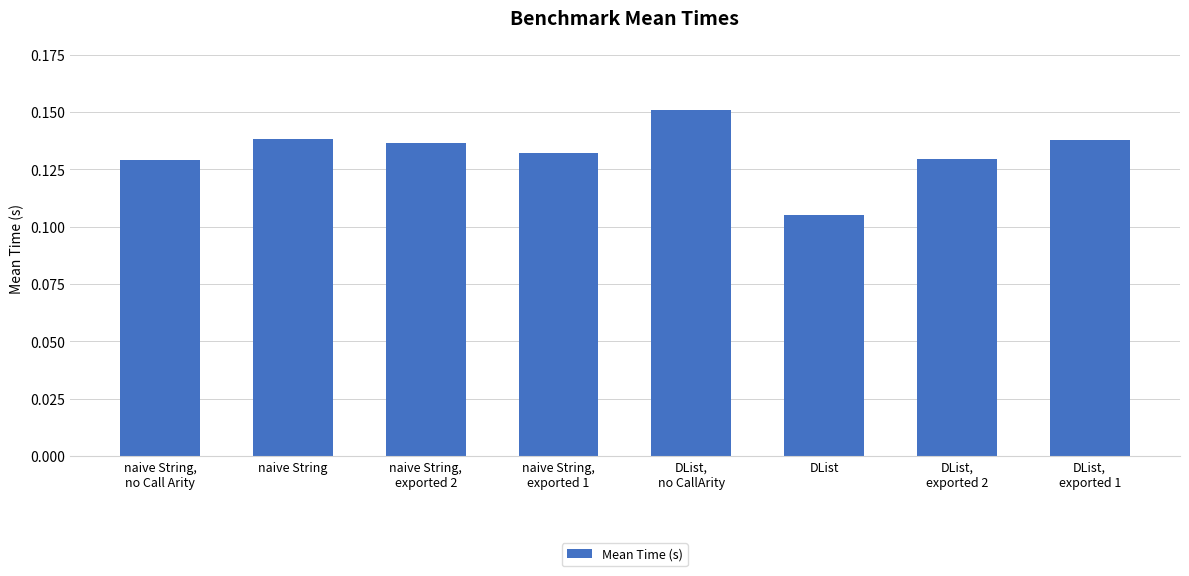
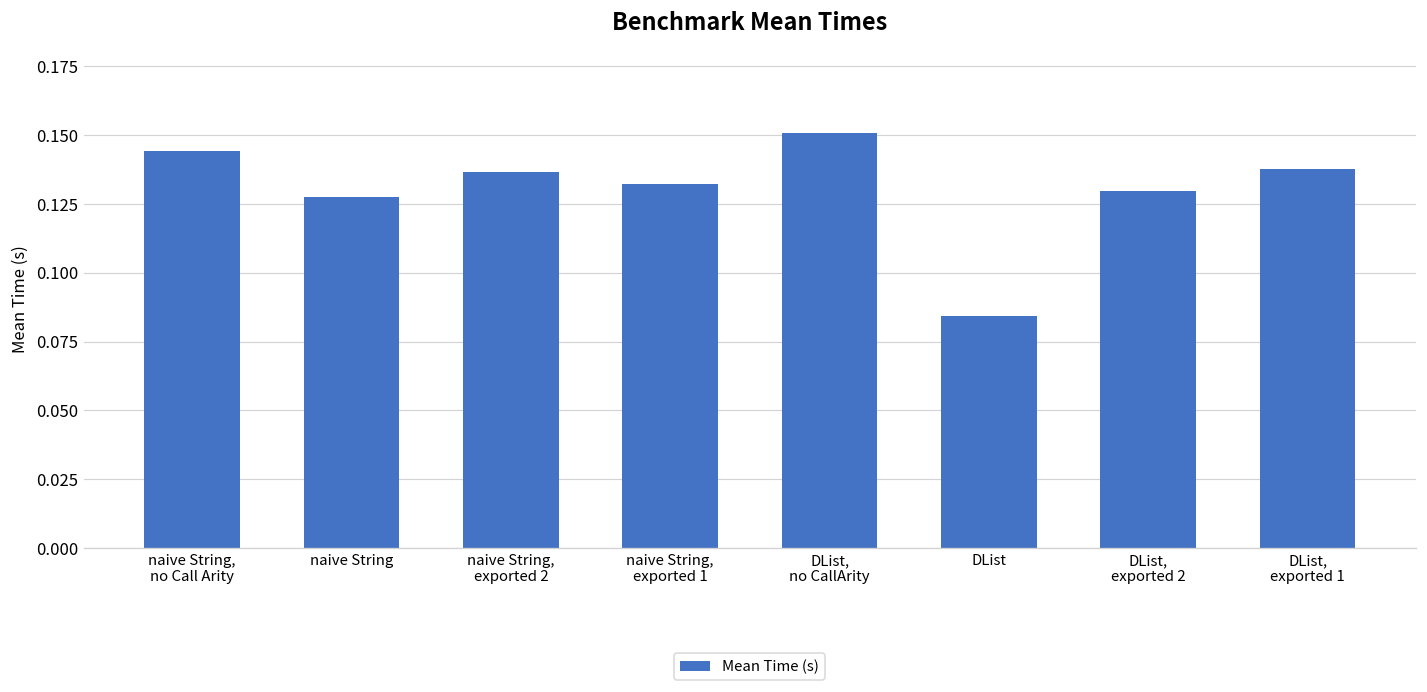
  {
-   "naive String, no Call Arity": 0.129,
-   "naive String": 0.138,
+   "naive String, no Call Arity": 0.144,
+   "naive String": 0.128,
    "naive String, exported 2": 0.136,
    "naive String, exported 1": 0.132,
    "DList, no CallArity": 0.151,
-   "DList": 0.105,
+   "DList": 0.084,
    "DList, exported 2": 0.130,
    "DList, exported 1": 0.138
  }
